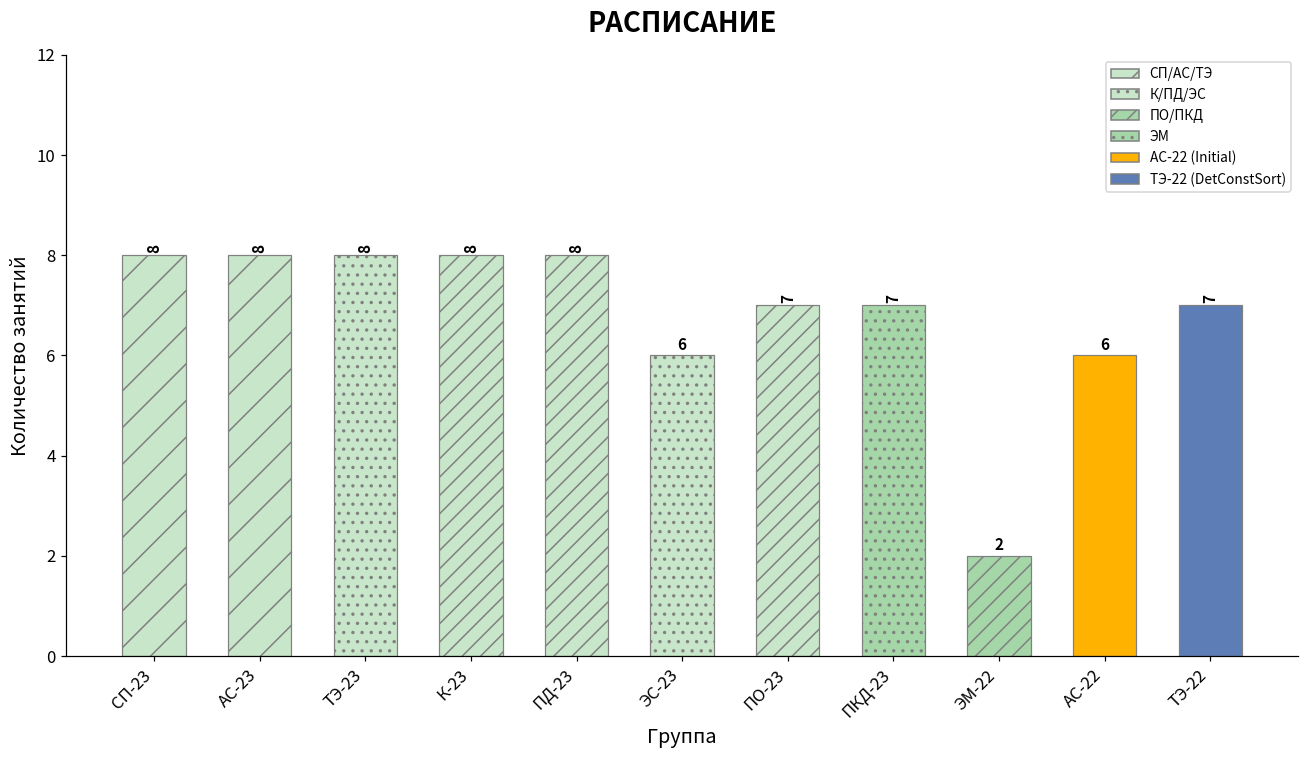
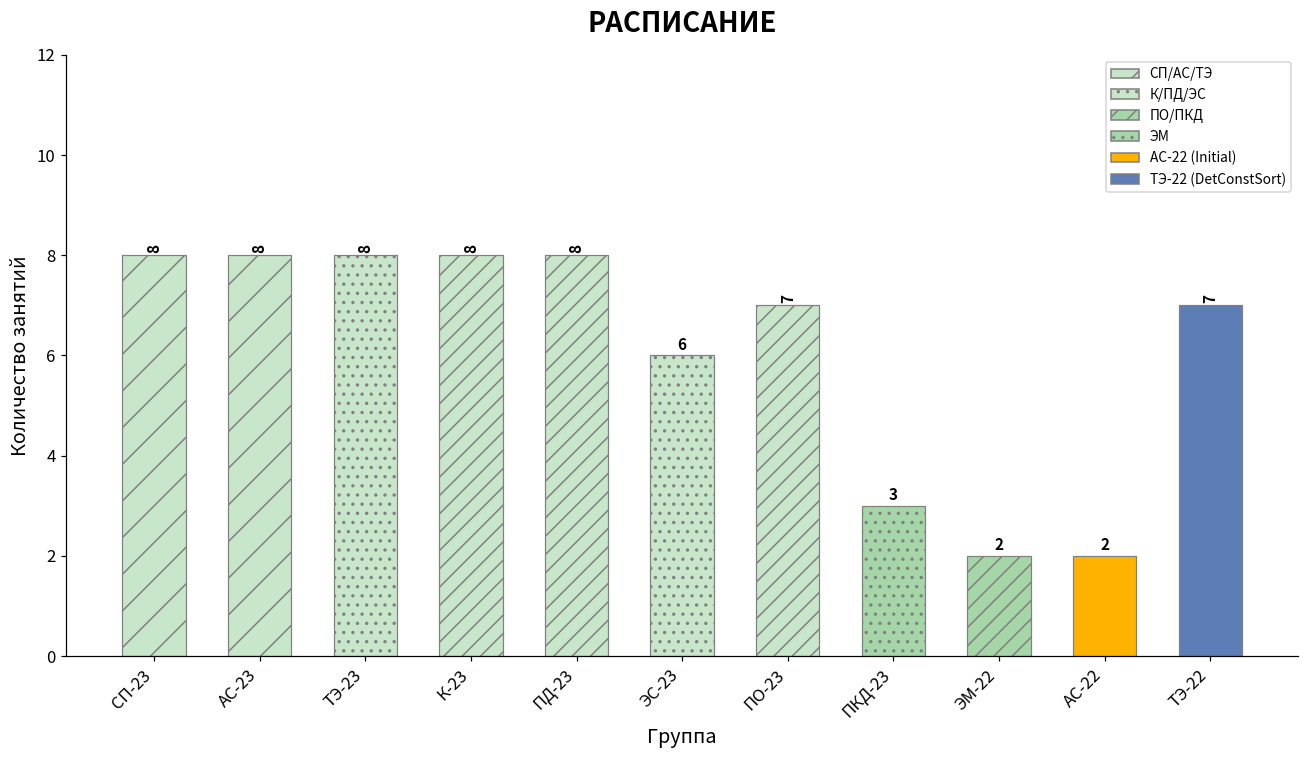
  {
    "СП-23": 8,
    "АС-23": 8,
    "ТЭ-23": 8,
    "К-23": 8,
    "ПД-23": 8,
    "ЭС-23": 6,
    "ПО-23": 7,
-   "ПКД-23": 7,
+   "ПКД-23": 3,
    "ЭМ-22": 2,
-   "АС-22": 6,
+   "АС-22": 2,
    "ТЭ-22": 7
  }
